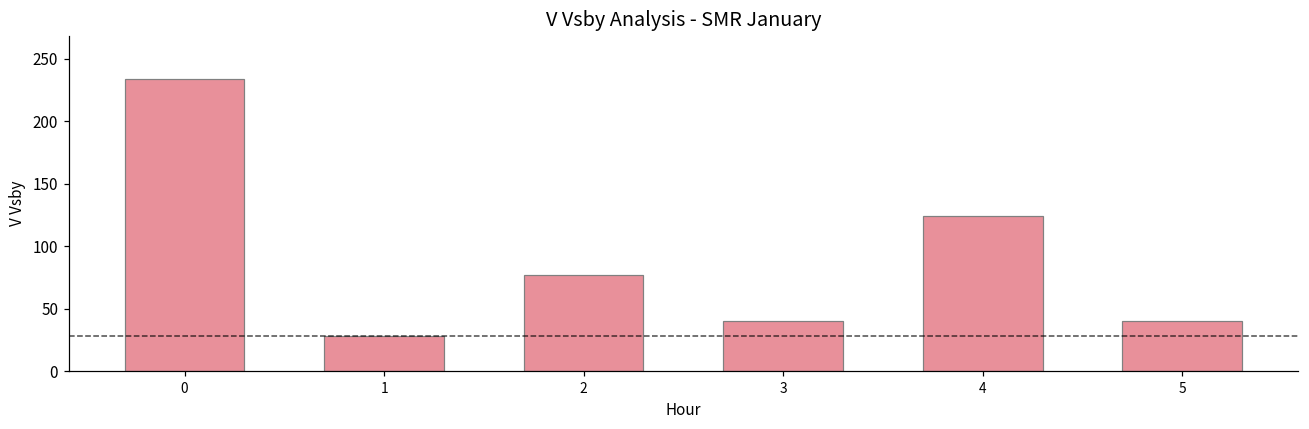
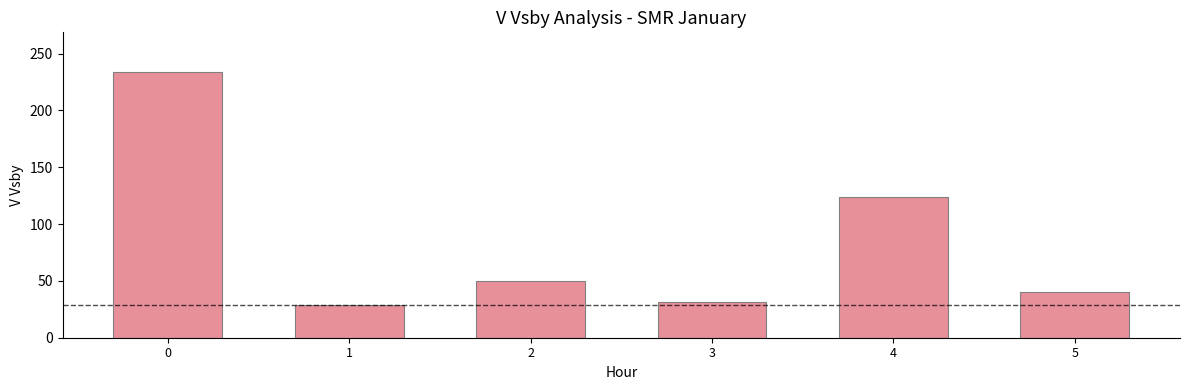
  {
    "0": 234,
    "1": 29,
-   "2": 77,
-   "3": 40,
+   "2": 50,
+   "3": 32,
    "4": 124,
    "5": 40
  }
